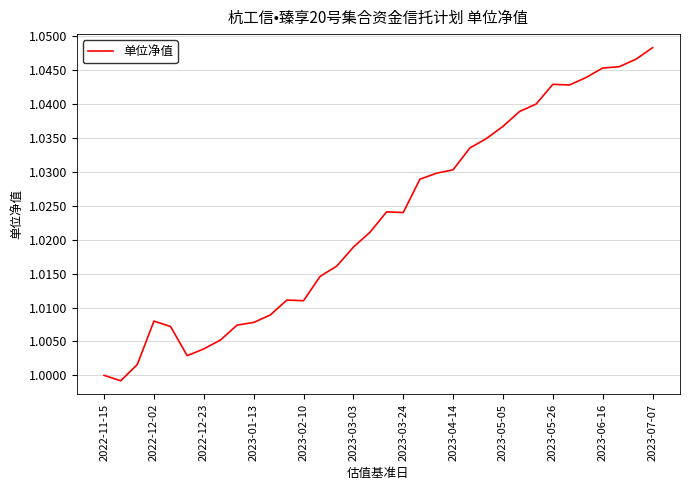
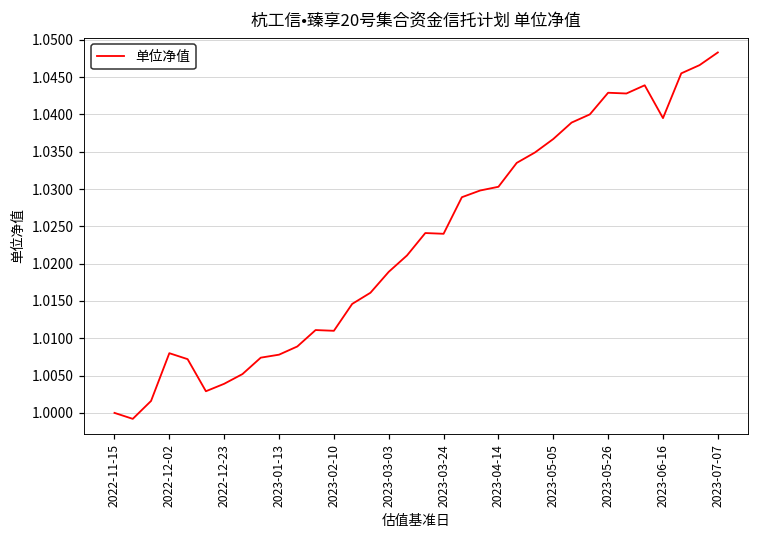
  {
    "2022-11-15": 1.000,
    "2022-12-02": 1.008,
    "2022-12-23": 1.004,
    "2023-01-13": 1.008,
    "2023-02-10": 1.011,
    "2023-03-03": 1.019,
    "2023-03-24": 1.024,
    "2023-04-14": 1.030,
    "2023-05-05": 1.037,
    "2023-05-26": 1.043,
-   "2023-06-16": 1.045,
+   "2023-06-16": 1.040,
    "2023-07-07": 1.048
  }
